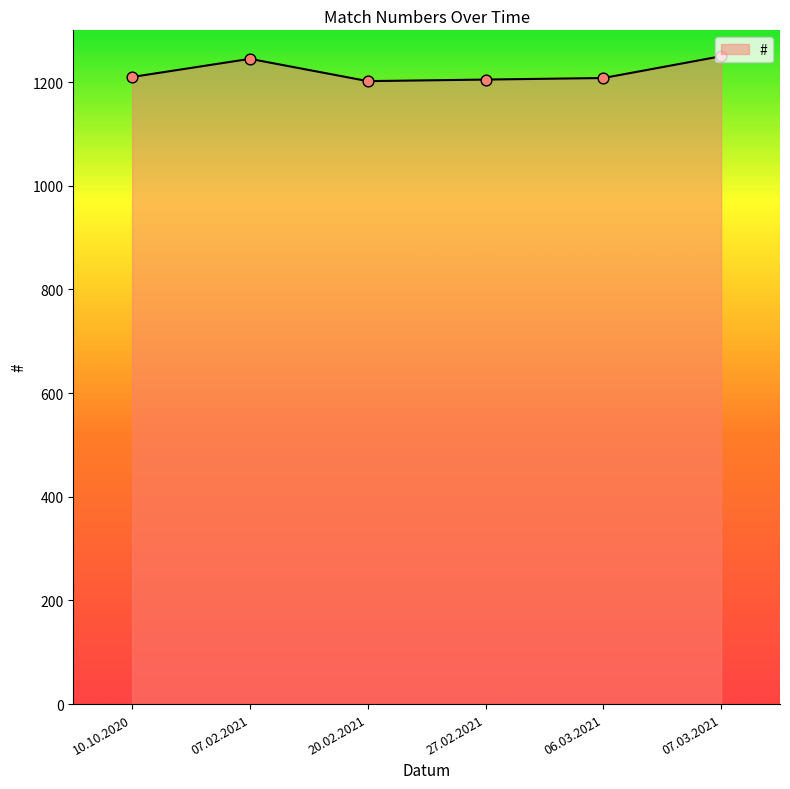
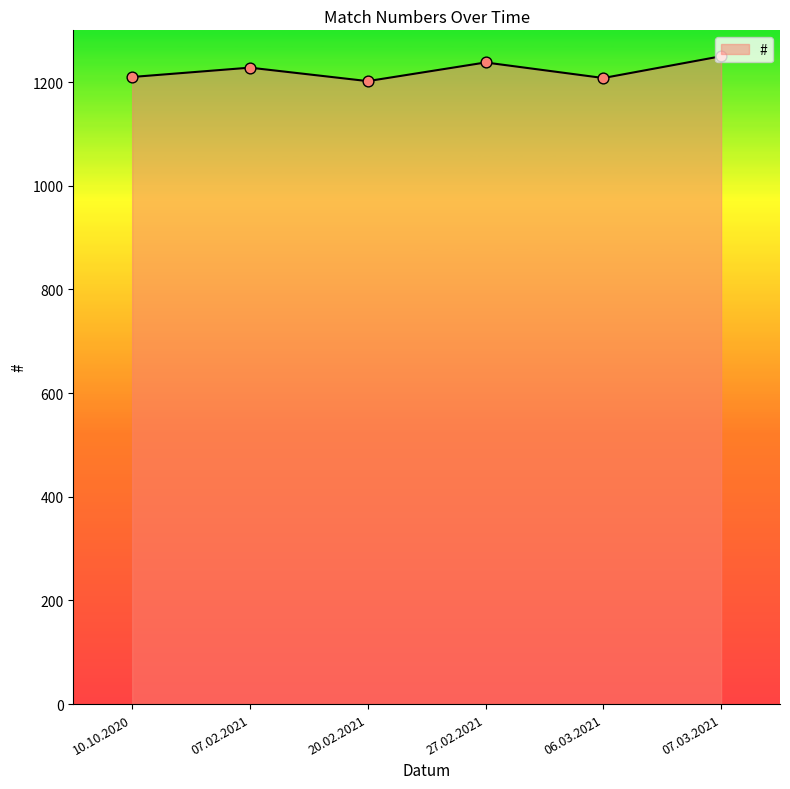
  {
    "10.10.2020": 1210,
-   "07.02.2021": 1250,
+   "07.02.2021": 1230,
    "20.02.2021": 1200,
-   "27.02.2021": 1210,
+   "27.02.2021": 1240,
    "06.03.2021": 1210
  }
